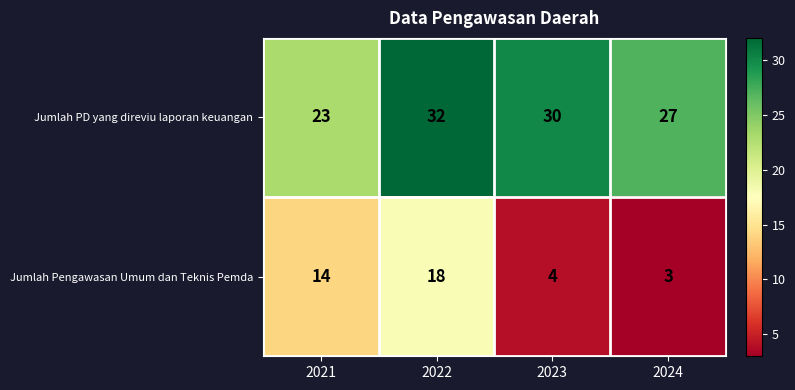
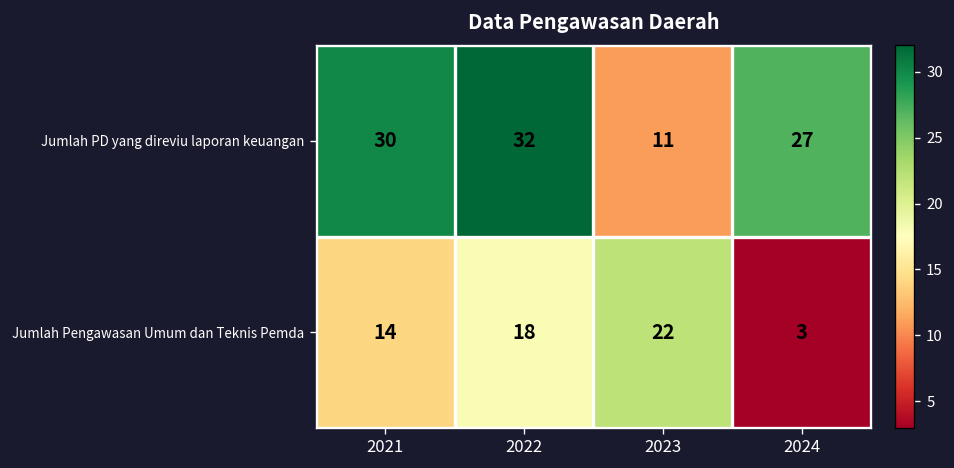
  {
    "Jumlah PD yang direviu laporan keuangan": {
-     "2021": 23,
+     "2021": 30,
      "2022": 32,
-     "2023": 30,
+     "2023": 11,
      "2024": 27
    },
    "Jumlah Pengawasan Umum dan Teknis Pemda": {
      "2021": 14,
      "2022": 18,
-     "2023": 4,
+     "2023": 22,
      "2024": 3
    }
  }
